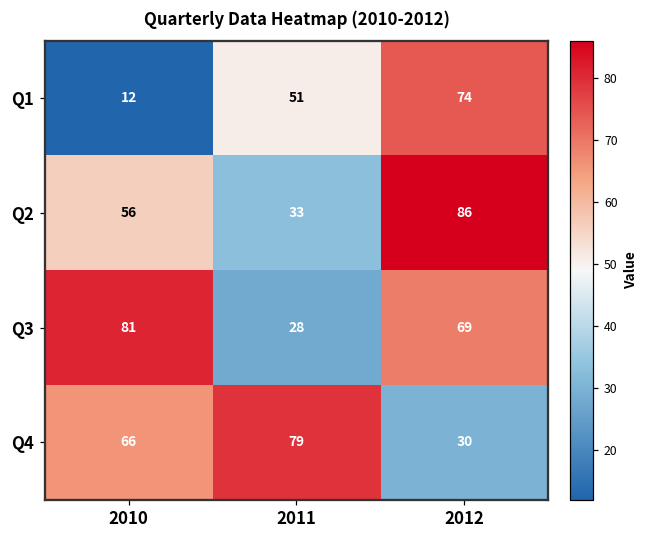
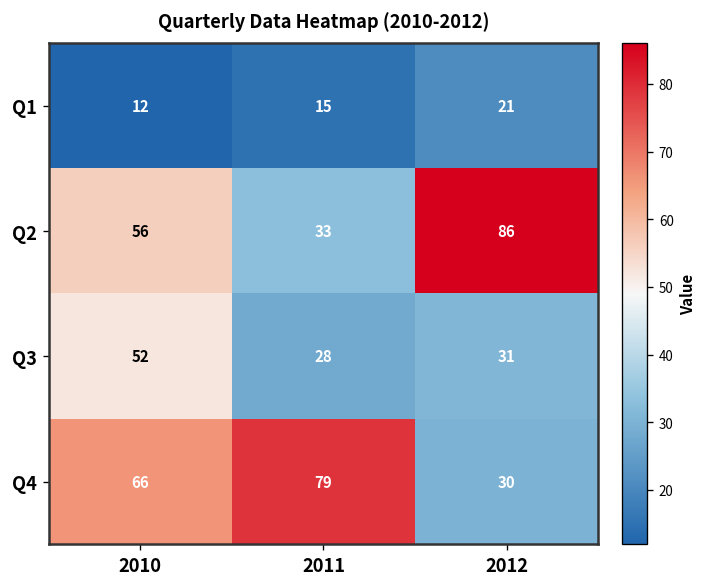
  {
    "Q1": {
      "2010": 12,
-     "2011": 51,
-     "2012": 74
+     "2011": 15,
+     "2012": 21
    },
    "Q2": {
      "2010": 56,
      "2011": 33,
      "2012": 86
    },
    "Q3": {
-     "2010": 81,
+     "2010": 52,
      "2011": 28,
-     "2012": 69
+     "2012": 31
    },
    "Q4": {
      "2010": 66,
      "2011": 79,
      "2012": 30
    }
  }
